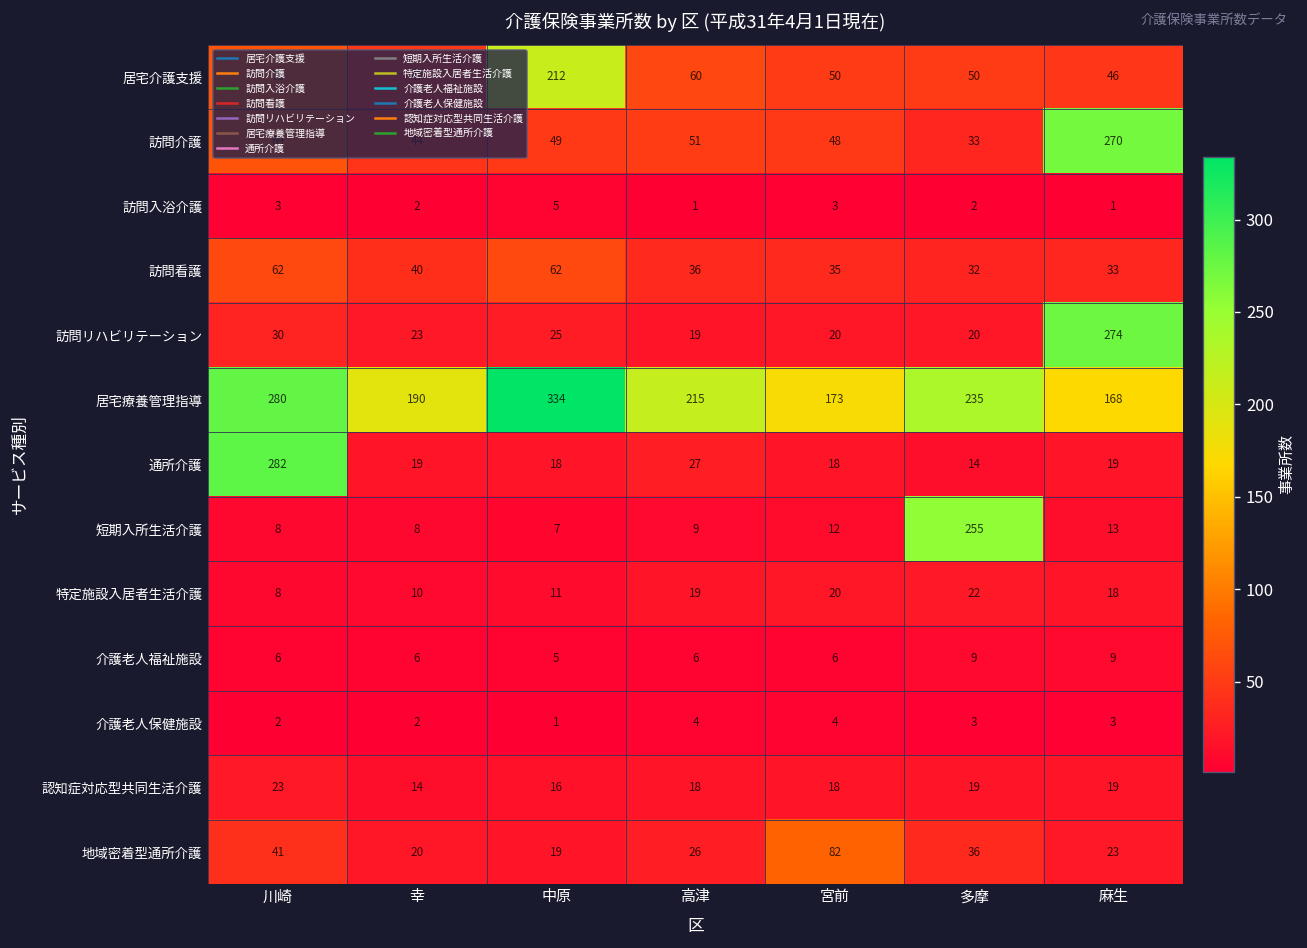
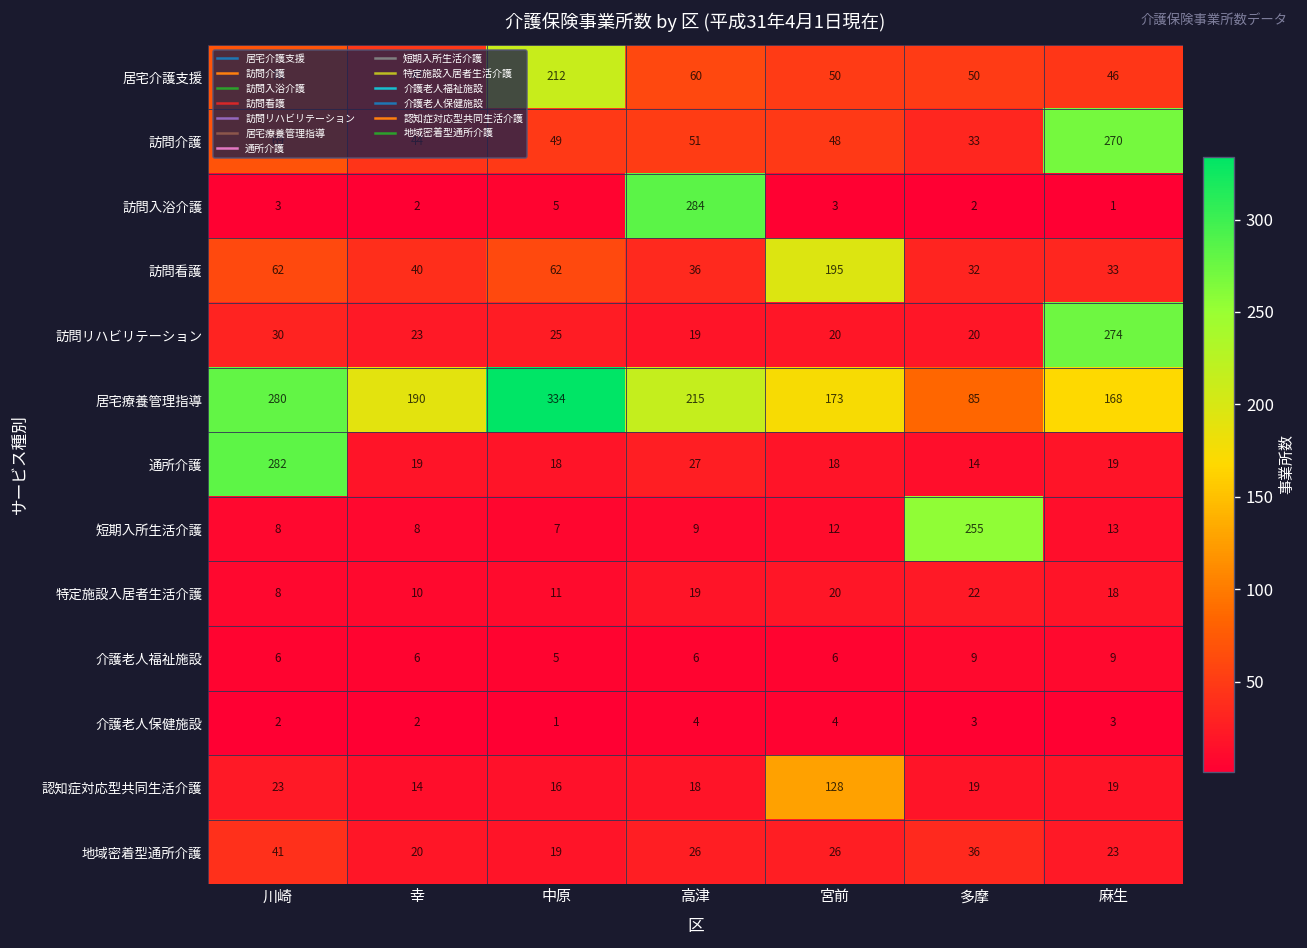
  {
    "居宅介護支援": {
      "中原": 212,
      "高津": 60,
      "宮前": 50,
      "多摩": 50,
      "麻生": 46
    },
    "訪問介護": {
      "中原": 49,
      "高津": 51,
      "宮前": 48,
      "多摩": 33,
      "麻生": 270
    },
    "訪問入浴介護": {
      "川崎": 3,
      "幸": 2,
      "中原": 5,
-     "高津": 1,
+     "高津": 284,
      "宮前": 3,
      "多摩": 2,
      "麻生": 1
    },
    "訪問看護": {
      "川崎": 62,
      "幸": 40,
      "中原": 62,
      "高津": 36,
-     "宮前": 35,
+     "宮前": 195,
      "多摩": 32,
      "麻生": 33
    },
    "訪問リハビリテーション": {
      "川崎": 30,
      "幸": 23,
      "中原": 25,
      "高津": 19,
      "宮前": 20,
      "多摩": 20,
      "麻生": 274
    },
    "居宅療養管理指導": {
      "川崎": 280,
      "幸": 190,
      "中原": 334,
      "高津": 215,
      "宮前": 173,
-     "多摩": 235,
+     "多摩": 85,
      "麻生": 168
    },
    "通所介護": {
      "川崎": 282,
      "幸": 19,
      "中原": 18,
      "高津": 27,
      "宮前": 18,
      "多摩": 14,
      "麻生": 19
    },
    "短期入所生活介護": {
      "川崎": 8,
      "幸": 8,
      "中原": 7,
      "高津": 9,
      "宮前": 12,
      "多摩": 255,
      "麻生": 13
    },
    "特定施設入居者生活介護": {
      "川崎": 8,
      "幸": 10,
      "中原": 11,
      "高津": 19,
      "宮前": 20,
      "多摩": 22,
      "麻生": 18
    },
    "介護老人福祉施設": {
      "川崎": 6,
      "幸": 6,
      "中原": 5,
      "高津": 6,
      "宮前": 6,
      "多摩": 9,
      "麻生": 9
    },
    "介護老人保健施設": {
      "川崎": 2,
      "幸": 2,
      "中原": 1,
      "高津": 4,
      "宮前": 4,
      "多摩": 3,
      "麻生": 3
    },
    "認知症対応型共同生活介護": {
      "川崎": 23,
      "幸": 14,
      "中原": 16,
      "高津": 18,
-     "宮前": 18,
+     "宮前": 128,
      "多摩": 19,
      "麻生": 19
    },
    "地域密着型通所介護": {
      "川崎": 41,
      "幸": 20,
      "中原": 19,
      "高津": 26,
-     "宮前": 82,
+     "宮前": 26,
      "多摩": 36,
      "麻生": 23
    }
  }
